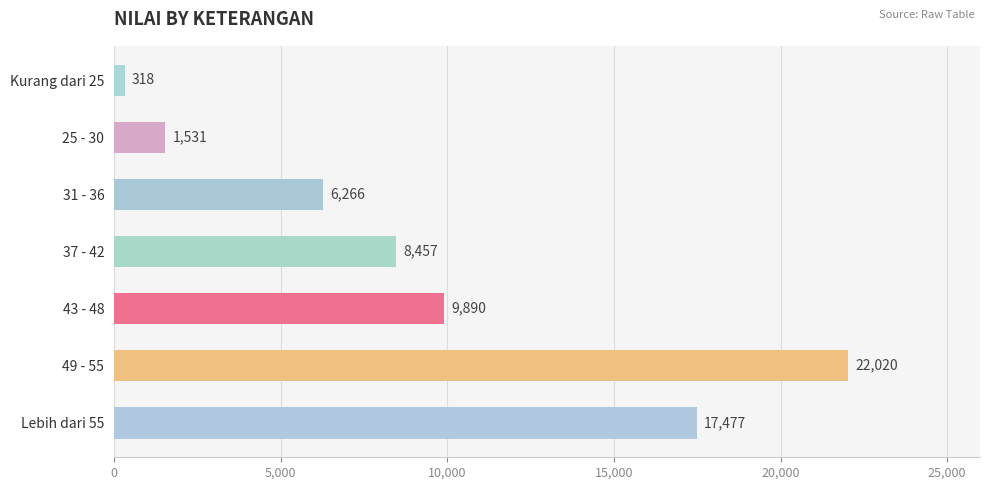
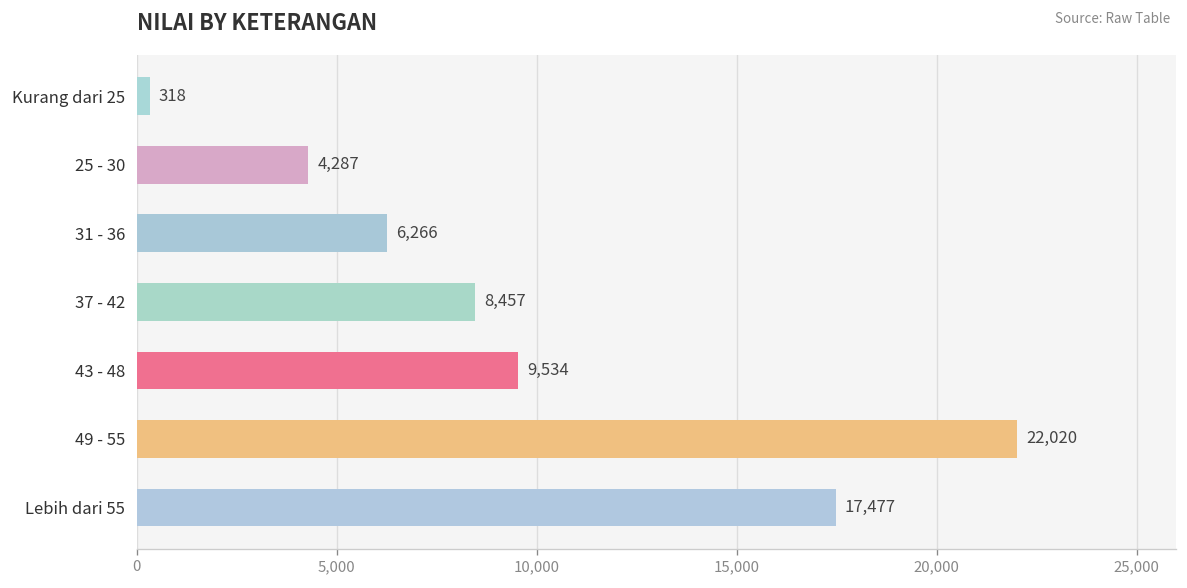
  {
    "Kurang dari 25": "318",
-   "25 - 30": "1,531",
+   "25 - 30": "4,287",
    "31 - 36": "6,266",
    "37 - 42": "8,457",
-   "43 - 48": "9,890",
+   "43 - 48": "9,534",
    "49 - 55": "22,020",
    "Lebih dari 55": "17,477"
  }
